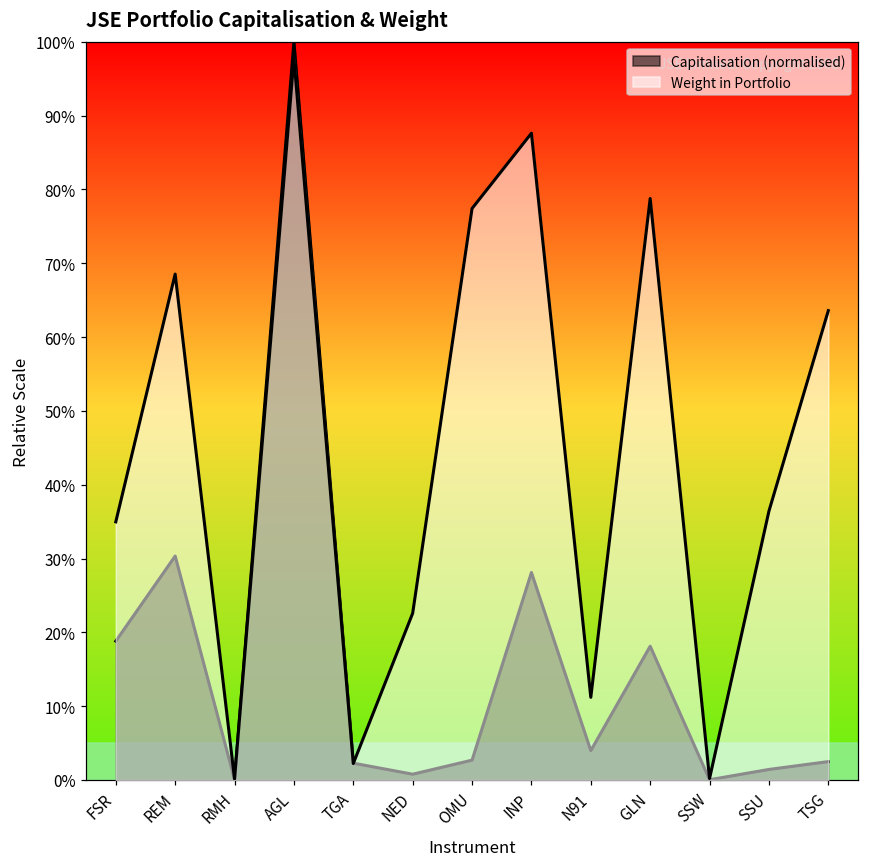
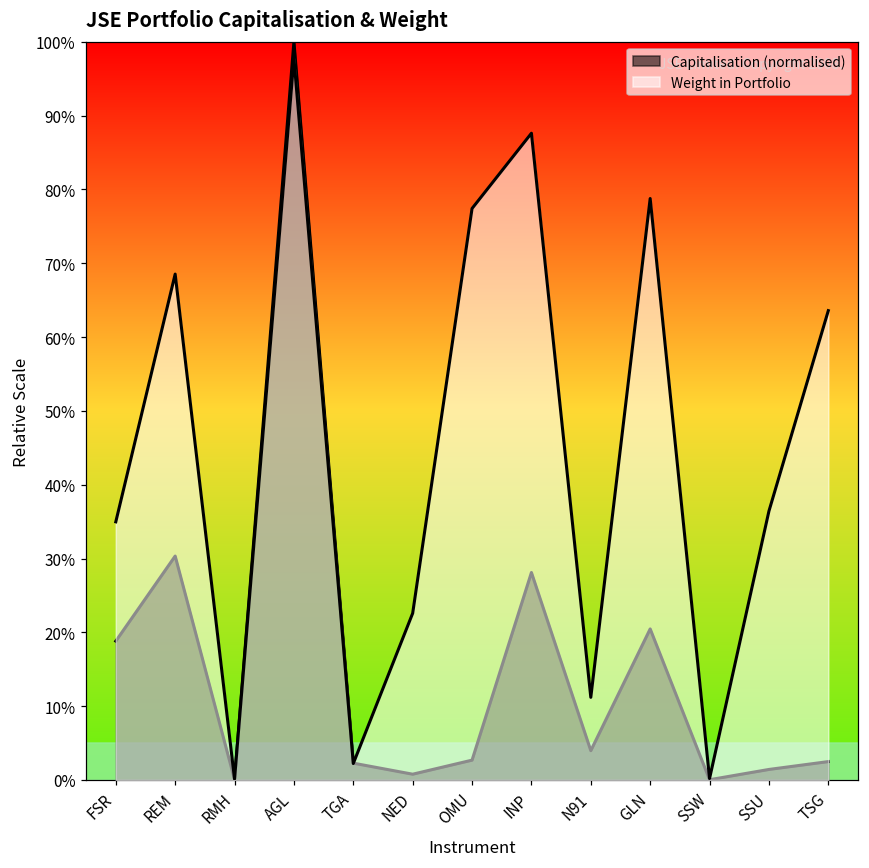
  {
    "Capitalisation (normalised)": {
      "FSR": "19%",
      "REM": "30%",
      "AGL": "100%",
      "INP": "28%",
-     "GLN": "18%"
+     "GLN": "20%"
    },
    "Weight in Portfolio": {
      "FSR": "35%",
      "REM": "69%",
      "AGL": "98%",
      "NED": "23%",
      "OMU": "77%",
      "INP": "88%",
      "N91": "11%",
      "GLN": "79%",
      "SSU": "36%",
      "TSG": "64%"
    }
  }
